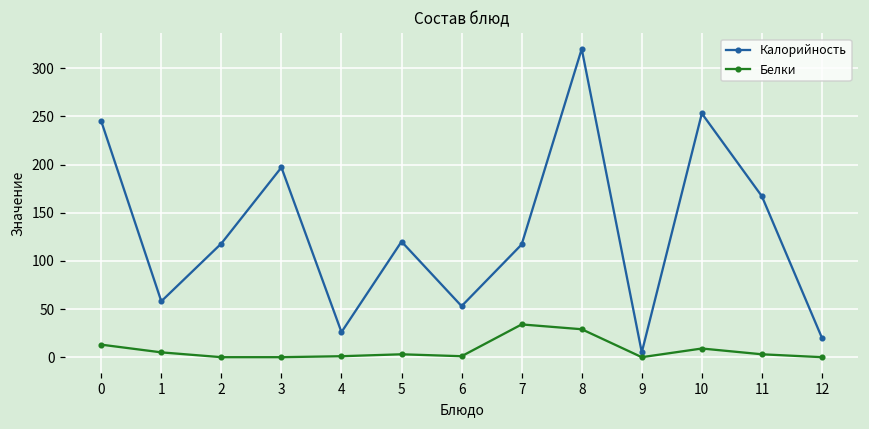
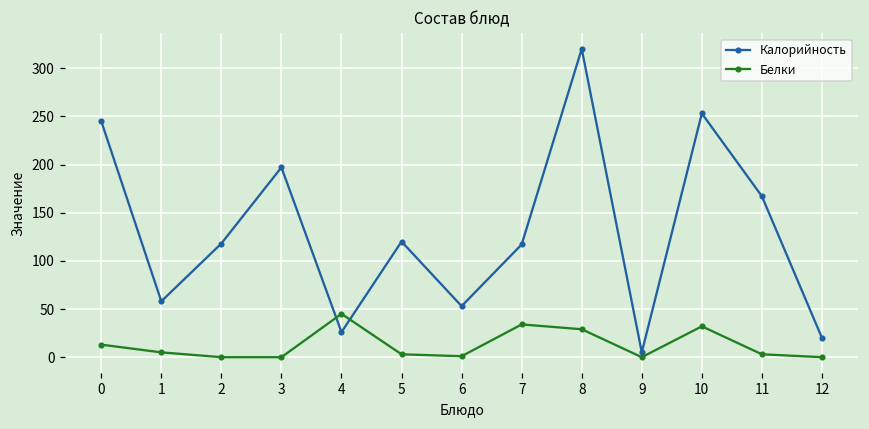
  {
    "Калорийность": {
      "0": 250,
      "1": 60,
      "2": 120,
      "3": 200,
      "4": 30,
      "5": 120,
      "6": 50,
      "7": 120,
      "8": 320,
      "9": 10,
      "10": 250,
      "11": 170,
      "12": 20
    },
    "Белки": {
      "0": 10,
      "1": 10,
      "2": 0,
      "3": 0,
-     "4": 0,
+     "4": 50,
      "5": 0,
      "6": 0,
      "7": 30,
      "8": 30,
      "9": 0,
-     "10": 10,
+     "10": 30,
      "11": 0,
      "12": 0
    }
  }
